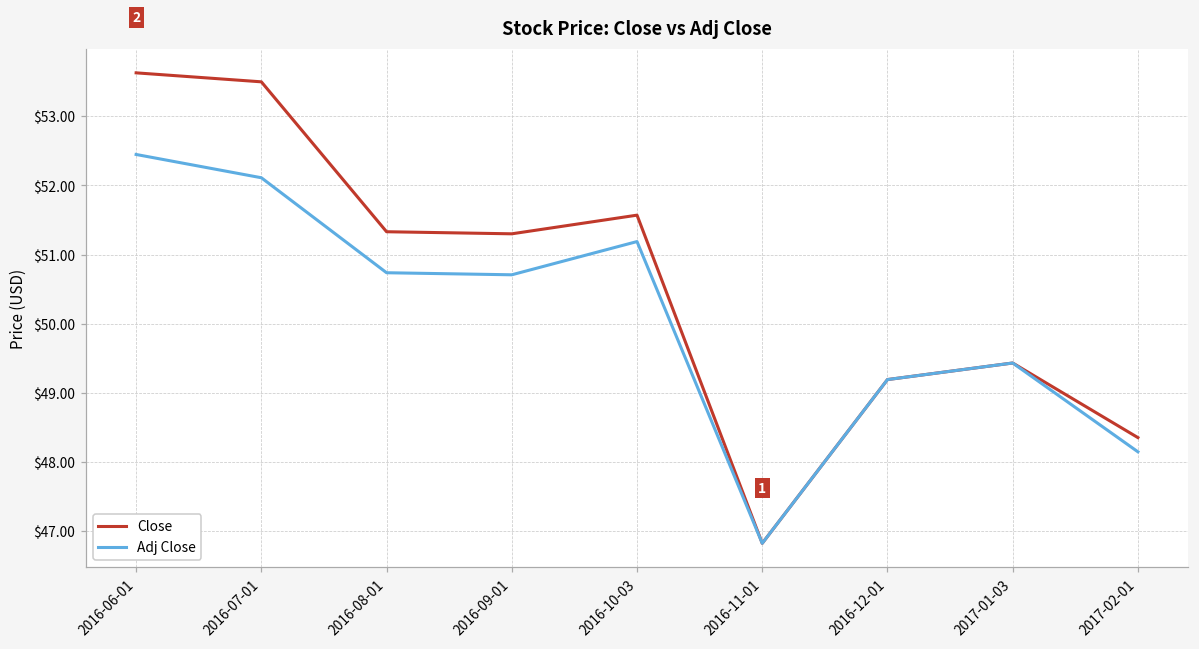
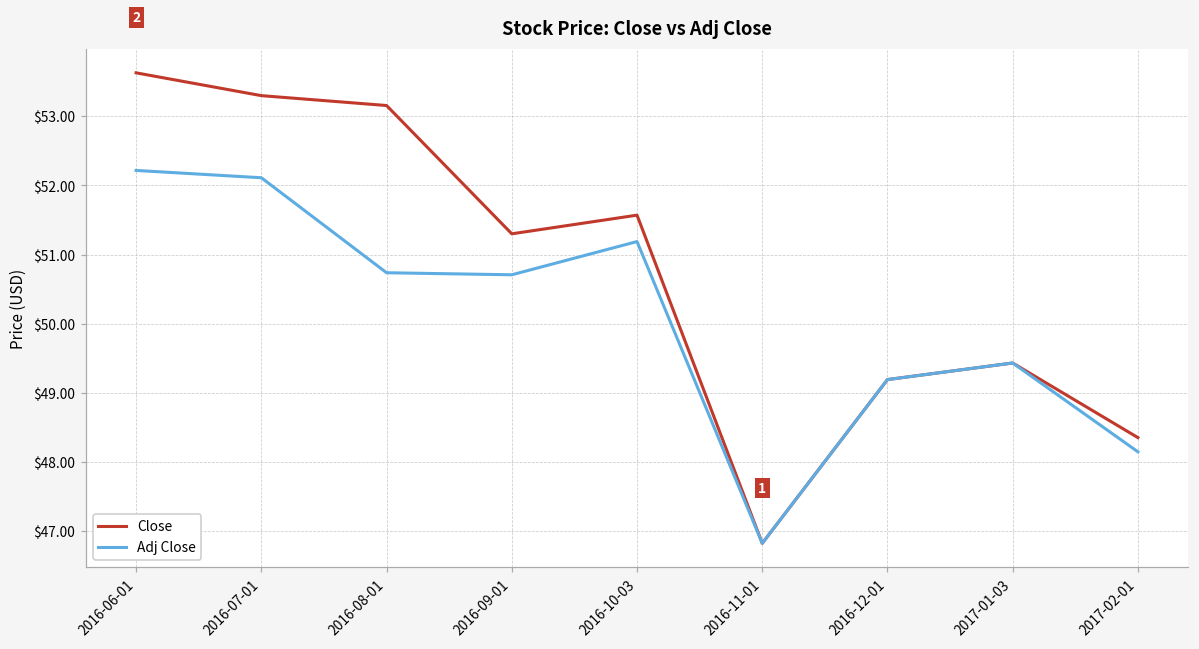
  {
    "Close": {
      "2016-06-01": "$53.6",
-     "2016-07-01": "$53.5",
-     "2016-08-01": "$51.3",
+     "2016-07-01": "$53.3",
+     "2016-08-01": "$53.2",
      "2016-09-01": "$51.3",
      "2016-10-03": "$51.6",
      "2017-02-01": "$48.3"
    },
    "Adj Close": {
-     "2016-06-01": "$52.4",
+     "2016-06-01": "$52.2",
      "2016-07-01": "$52.1",
      "2016-08-01": "$50.7",
      "2016-09-01": "$50.7",
      "2016-10-03": "$51.2",
      "2017-02-01": "$48.1"
    }
  }
